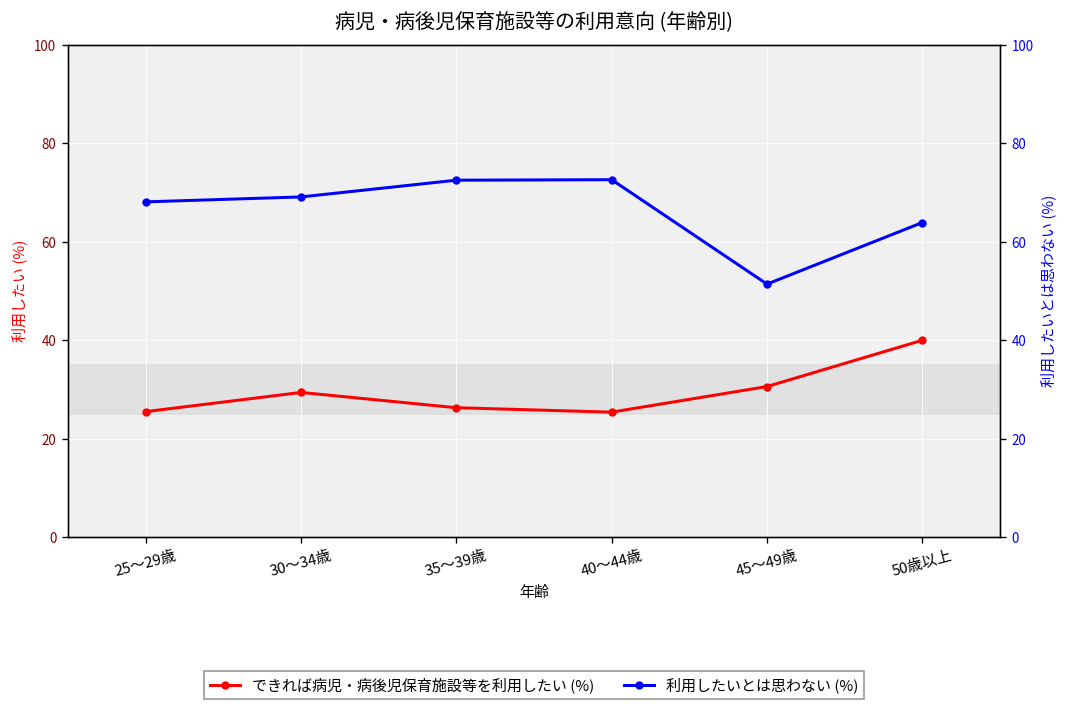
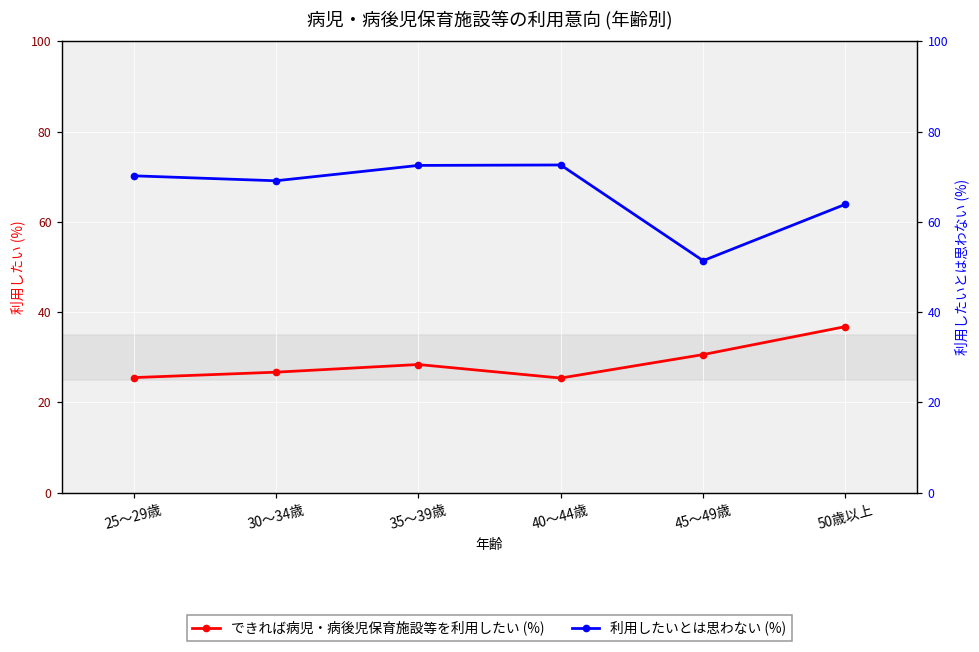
  {
    "できれば病児・病後児保育施設等を利用したい (%)": {
      "25～29歳": 26,
-     "30～34歳": 29,
-     "35～39歳": 26,
+     "30～34歳": 27,
+     "35～39歳": 28,
      "40～44歳": 25,
      "45～49歳": 31,
-     "50歳以上": 40
+     "50歳以上": 37
    },
    "利用したいとは思わない (%)": {
-     "25～29歳": 68,
+     "25～29歳": 70,
      "30～34歳": 69,
      "35～39歳": 73,
      "40～44歳": 73,
      "45～49歳": 51,
      "50歳以上": 64
    }
  }
